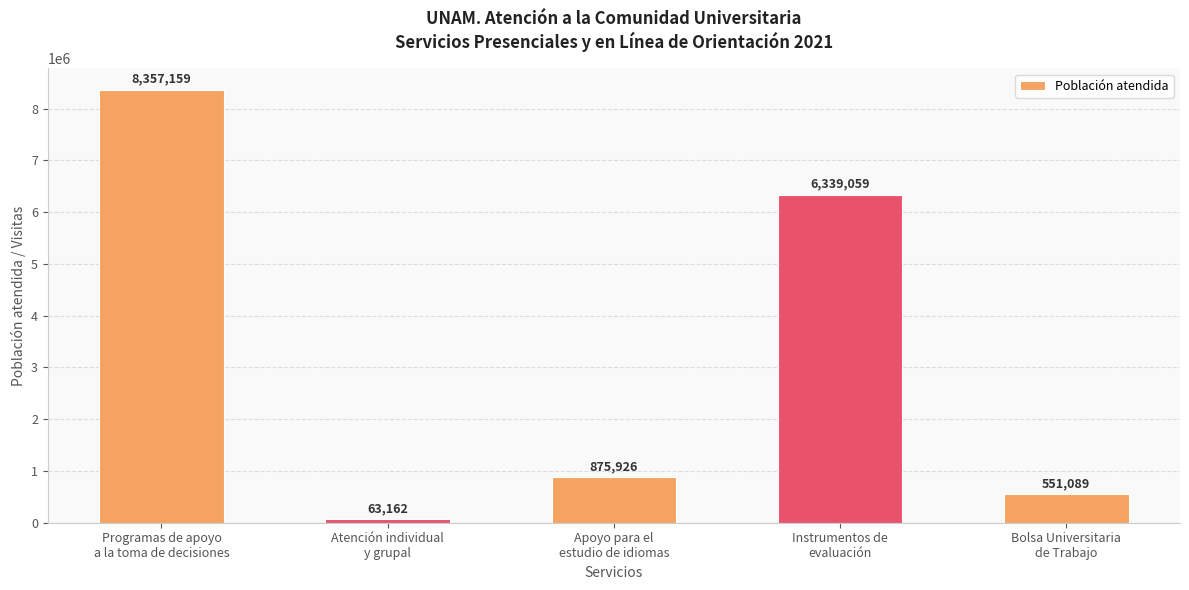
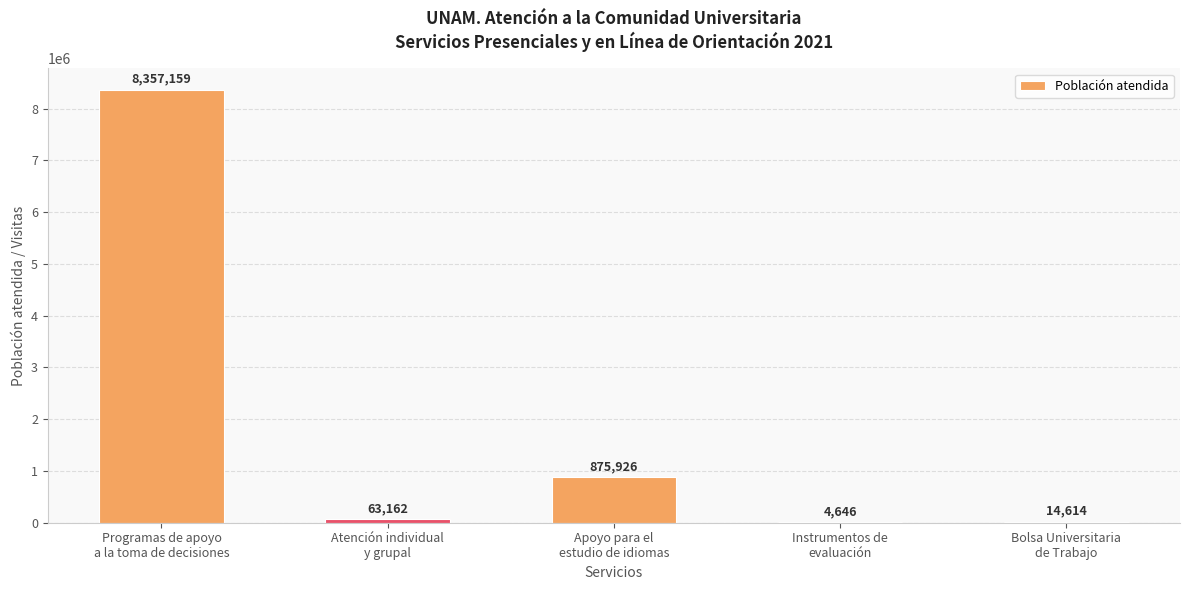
  {
    "Programas de apoyo a la toma de decisiones": "8,357,159",
    "Atención individual y grupal": "63,162",
    "Apoyo para el estudio de idiomas": "875,926",
-   "Instrumentos de evaluación": "6,339,059",
-   "Bolsa Universitaria de Trabajo": "551,089"
+   "Instrumentos de evaluación": "4,646",
+   "Bolsa Universitaria de Trabajo": "14,614"
  }
